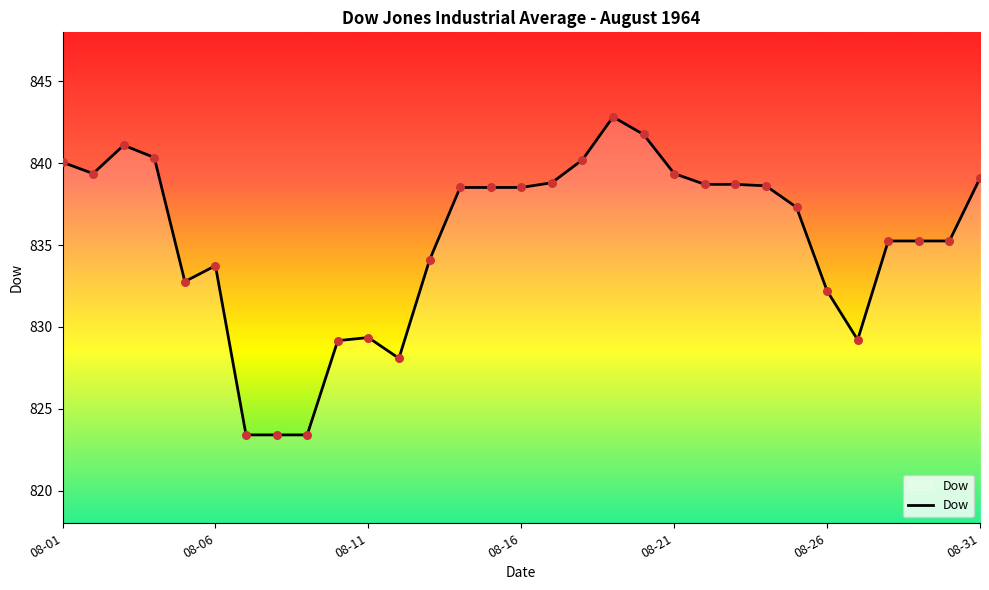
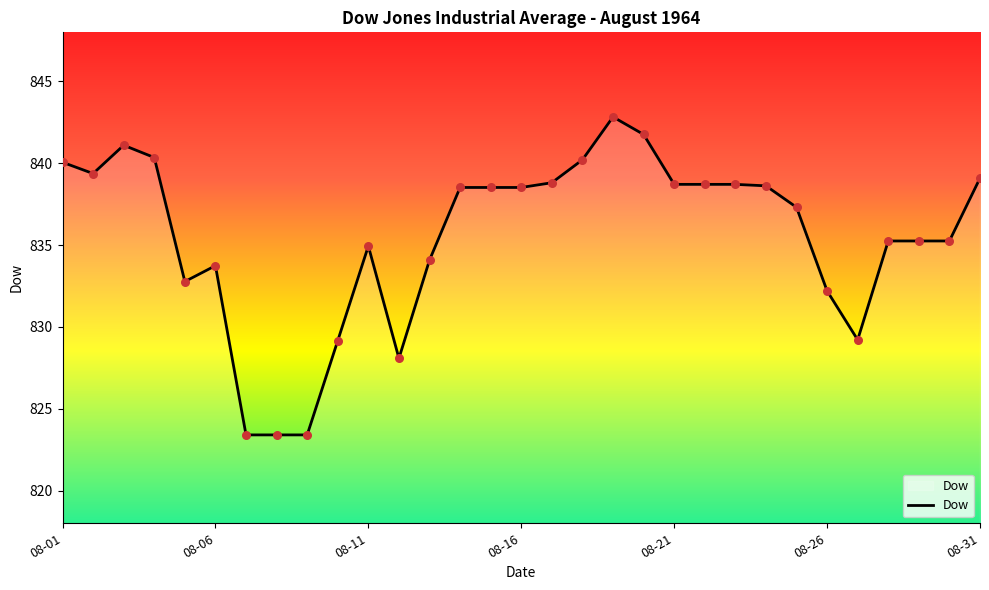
  {
    "08-01": 840.1,
    "08-06": 833.7,
-   "08-11": 829.4,
+   "08-11": 834.9,
    "08-16": 838.5,
-   "08-21": 839.4,
+   "08-21": 838.7,
    "08-26": 832.2,
    "08-31": 839.1
  }
